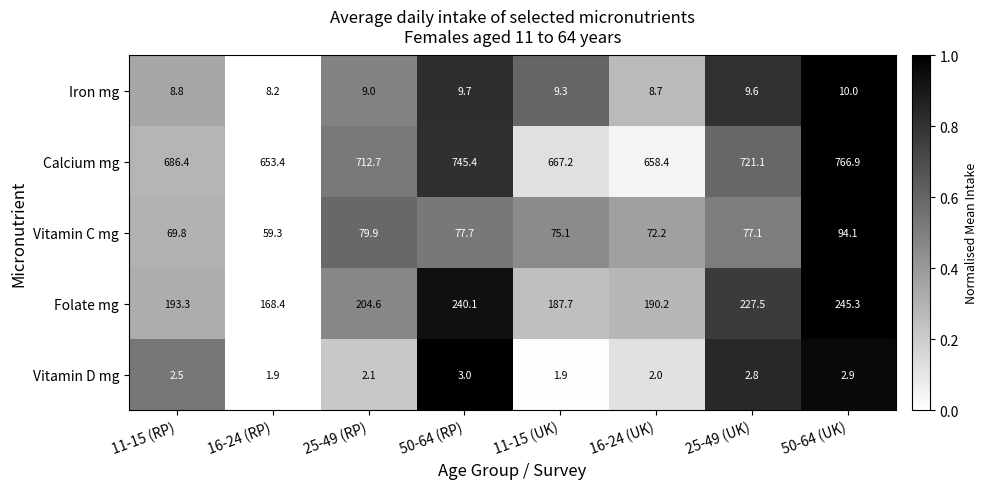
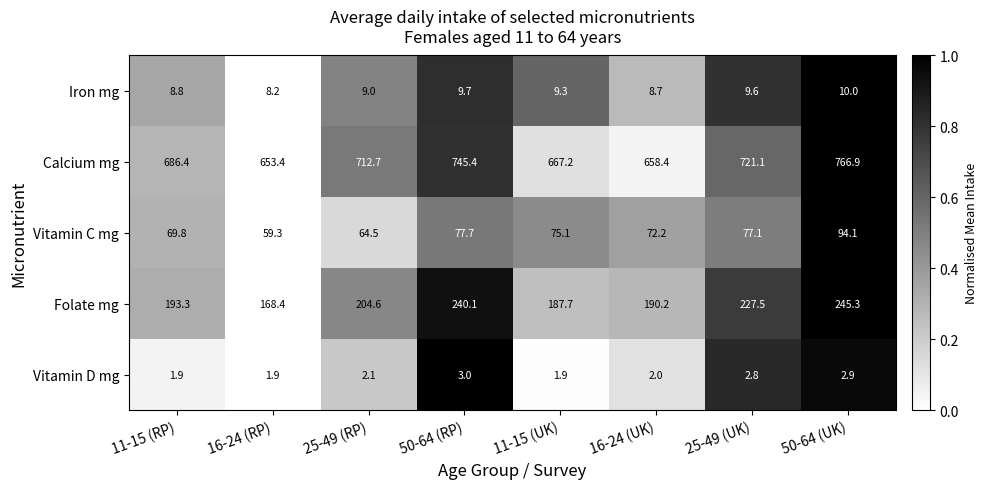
  {
    "Iron mg": {
      "11-15 (RP)": 8.8,
      "16-24 (RP)": 8.2,
      "25-49 (RP)": 9.0,
      "50-64 (RP)": 9.7,
      "11-15 (UK)": 9.3,
      "16-24 (UK)": 8.7,
      "25-49 (UK)": 9.6,
      "50-64 (UK)": 10.0
    },
    "Calcium mg": {
      "11-15 (RP)": 686.4,
      "16-24 (RP)": 653.4,
      "25-49 (RP)": 712.7,
      "50-64 (RP)": 745.4,
      "11-15 (UK)": 667.2,
      "16-24 (UK)": 658.4,
      "25-49 (UK)": 721.1,
      "50-64 (UK)": 766.9
    },
    "Vitamin C mg": {
      "11-15 (RP)": 69.8,
      "16-24 (RP)": 59.3,
-     "25-49 (RP)": 79.9,
+     "25-49 (RP)": 64.5,
      "50-64 (RP)": 77.7,
      "11-15 (UK)": 75.1,
      "16-24 (UK)": 72.2,
      "25-49 (UK)": 77.1,
      "50-64 (UK)": 94.1
    },
    "Folate mg": {
      "11-15 (RP)": 193.3,
      "16-24 (RP)": 168.4,
      "25-49 (RP)": 204.6,
      "50-64 (RP)": 240.1,
      "11-15 (UK)": 187.7,
      "16-24 (UK)": 190.2,
      "25-49 (UK)": 227.5,
      "50-64 (UK)": 245.3
    },
    "Vitamin D mg": {
-     "11-15 (RP)": 2.5,
+     "11-15 (RP)": 1.9,
      "16-24 (RP)": 1.9,
      "25-49 (RP)": 2.1,
      "50-64 (RP)": 3.0,
      "11-15 (UK)": 1.9,
      "16-24 (UK)": 2.0,
      "25-49 (UK)": 2.8,
      "50-64 (UK)": 2.9
    }
  }
